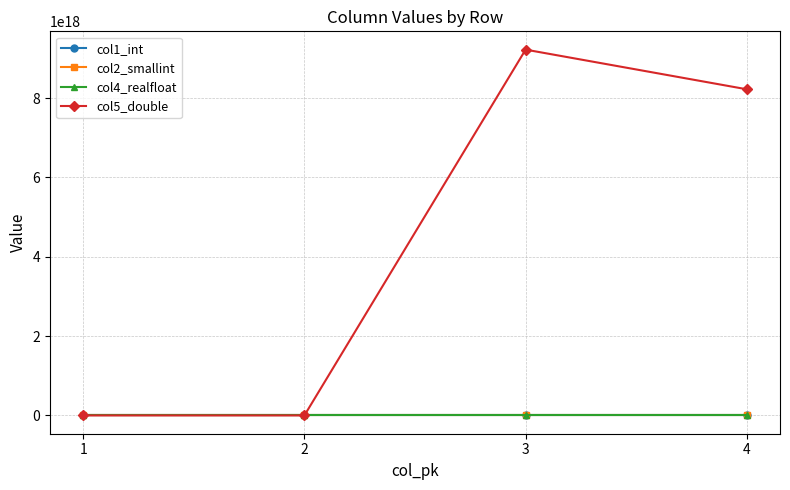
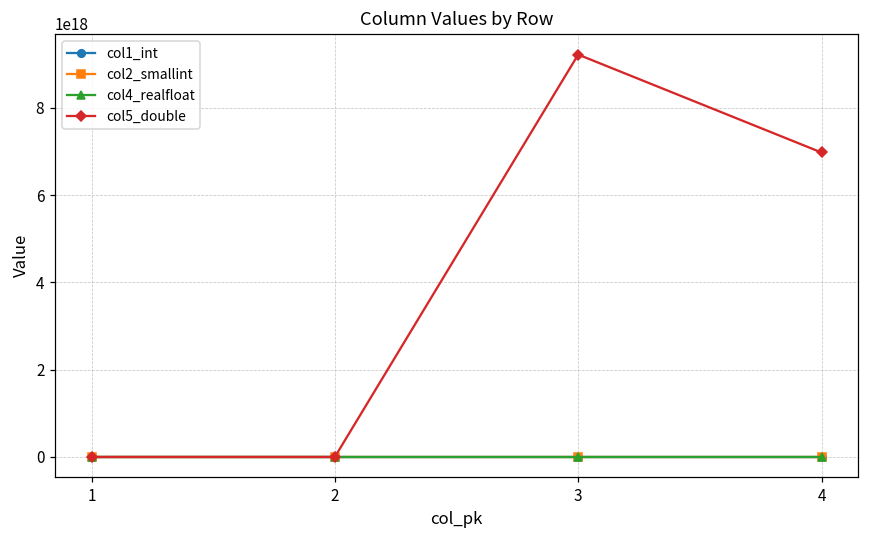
  {
    "col4_realfloat": {
      "3": 0,
      "4": 0
    },
    "col5_double": {
      "3": 9200000000000000000,
-     "4": 8200000000000000000
+     "4": 7000000000000000000
    }
  }
